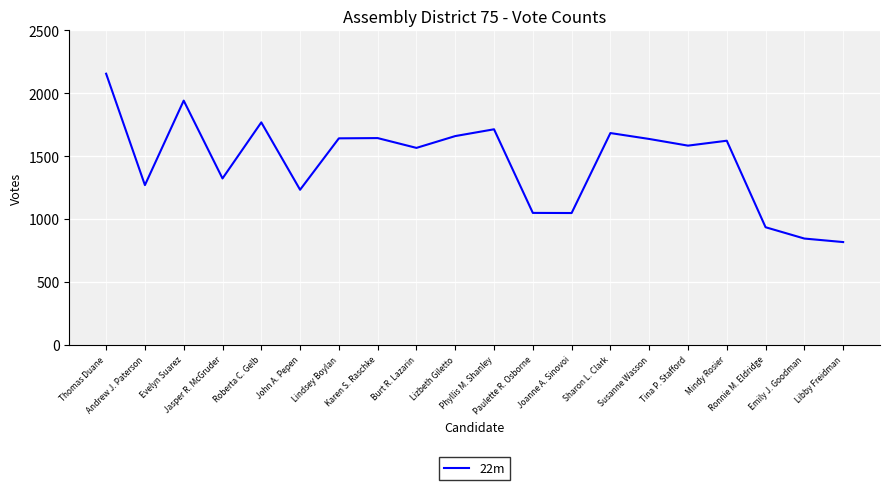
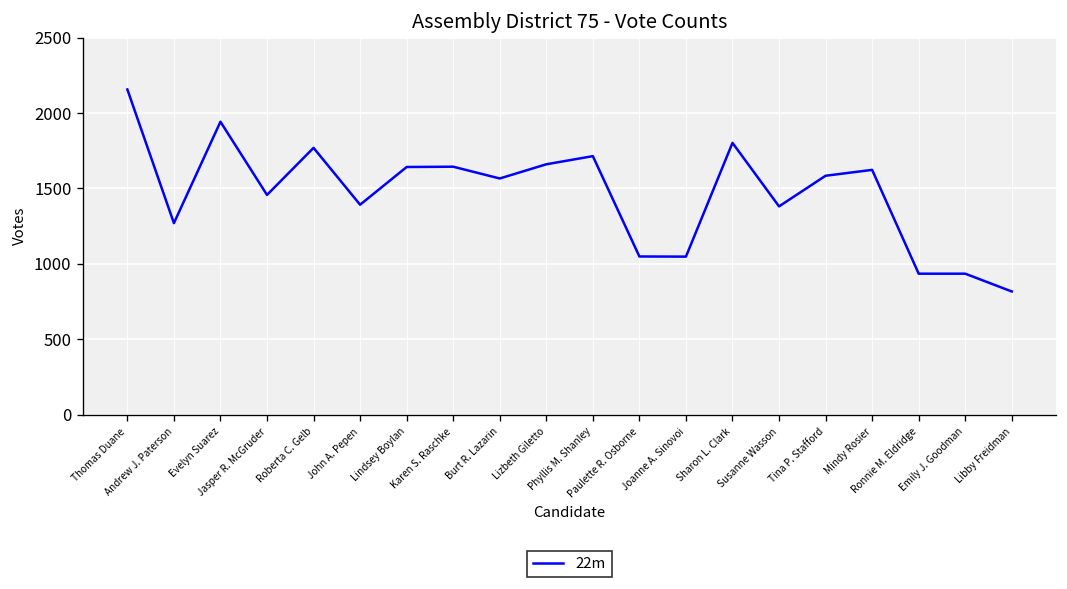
  {
    "Thomas Duane": 2160,
    "Andrew J. Paterson": 1270,
    "Evelyn Suarez": 1940,
-   "Jasper R. McGruder": 1320,
+   "Jasper R. McGruder": 1460,
    "Roberta C. Gelb": 1770,
-   "John A. Pepen": 1230,
+   "John A. Pepen": 1390,
    "Lindsey Boylan": 1640,
    "Karen S. Raschke": 1640,
    "Burt R. Lazarin": 1570,
    "Lizbeth Giletto": 1660,
    "Phyllis M. Shanley": 1710,
    "Paulette R. Osborne": 1050,
    "Joanne A. Sinovoi": 1050,
-   "Sharon L. Clark": 1680,
-   "Susanne Wasson": 1640,
+   "Sharon L. Clark": 1800,
+   "Susanne Wasson": 1380,
    "Tina P. Stafford": 1580,
    "Mindy Rosier": 1620,
    "Ronnie M. Eldridge": 940,
-   "Emily J. Goodman": 850,
+   "Emily J. Goodman": 940,
    "Libby Freidman": 820
  }
